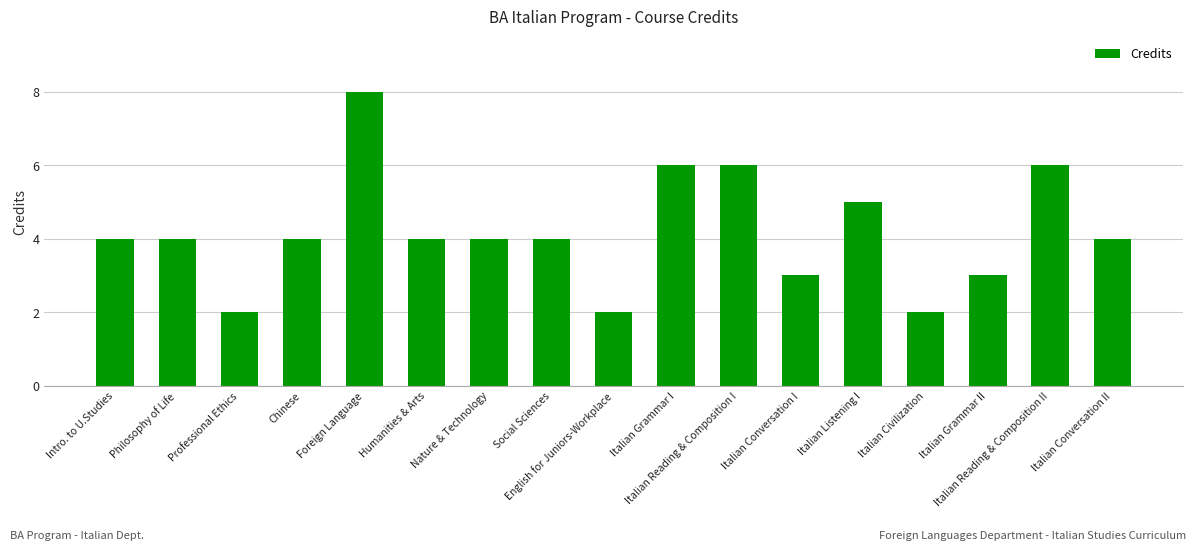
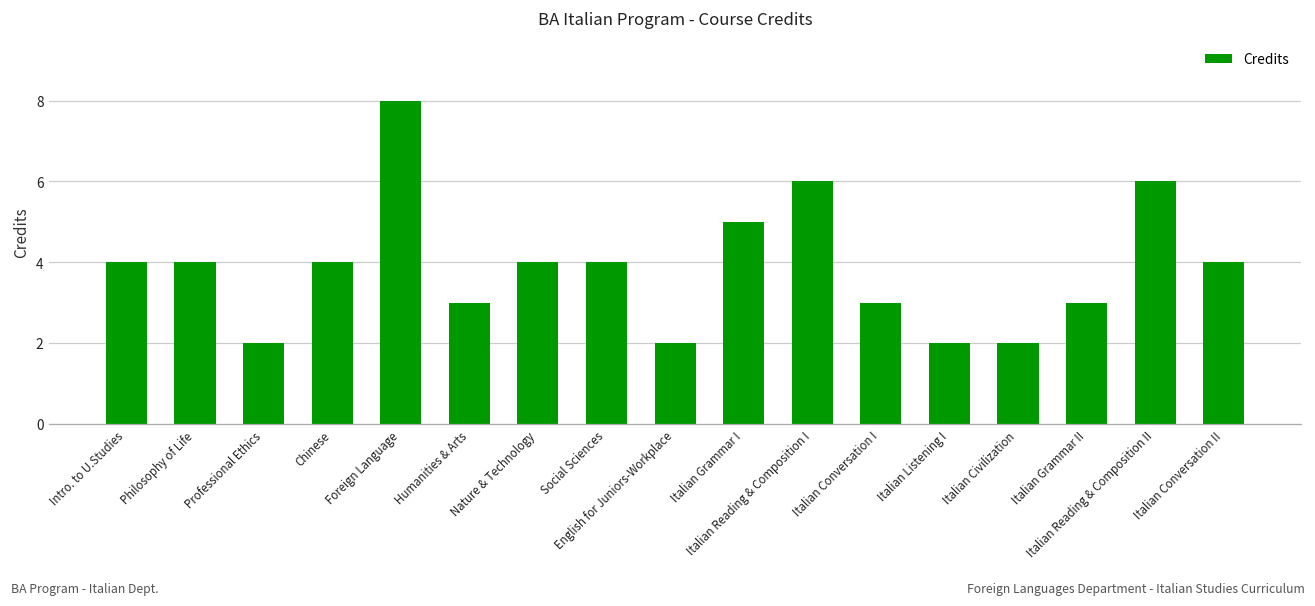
  {
    "Intro. to U.Studies": 4,
    "Philosophy of Life": 4,
    "Professional Ethics": 2,
    "Chinese": 4,
    "Foreign Language": 8,
-   "Humanities & Arts": 4,
+   "Humanities & Arts": 3,
    "Nature & Technology": 4,
    "Social Sciences": 4,
    "English for Juniors-Workplace": 2,
-   "Italian Grammar I": 6,
+   "Italian Grammar I": 5,
    "Italian Reading & Composition I": 6,
    "Italian Conversation I": 3,
-   "Italian Listening I": 5,
+   "Italian Listening I": 2,
    "Italian Civilization": 2,
    "Italian Grammar II": 3,
    "Italian Reading & Composition II": 6,
    "Italian Conversation II": 4
  }
